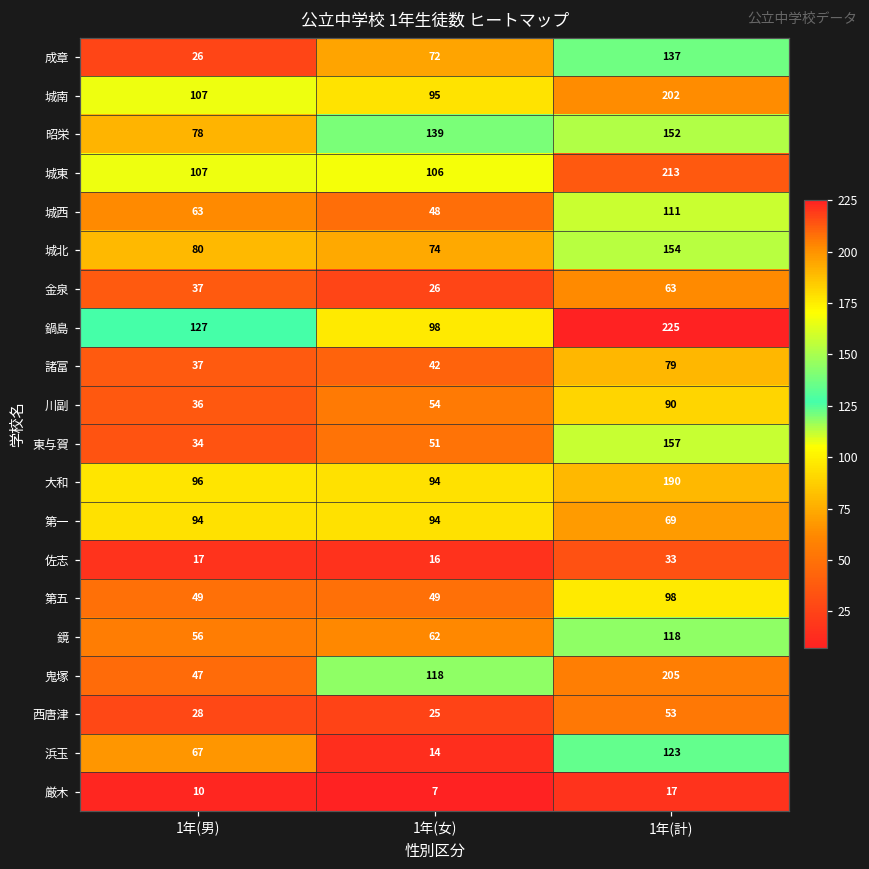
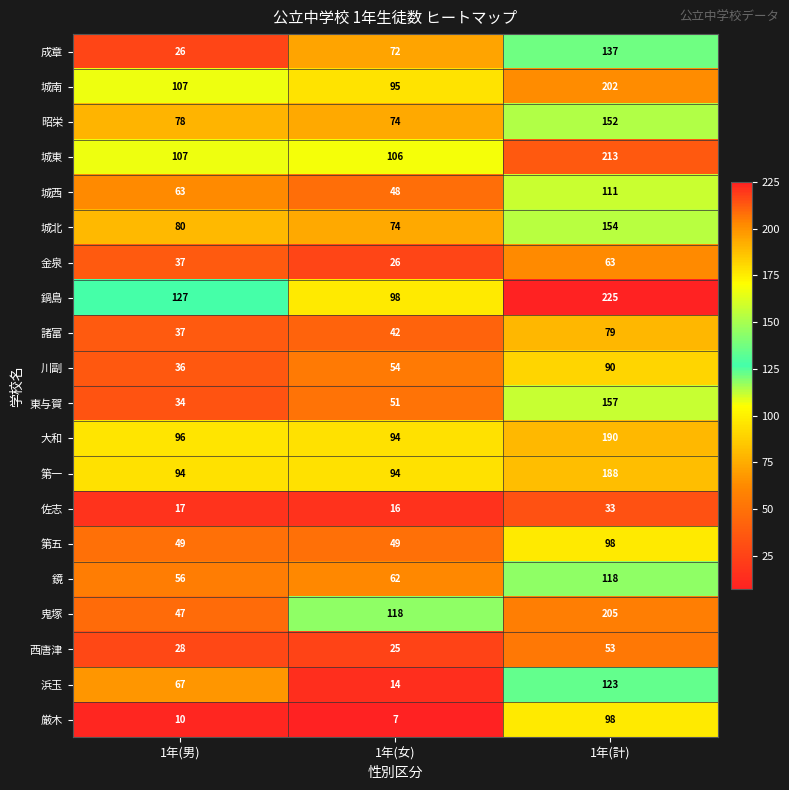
  {
    "成章": {
      "1年(男)": 26,
      "1年(女)": 72,
      "1年(計)": 137
    },
    "城南": {
      "1年(男)": 107,
      "1年(女)": 95,
      "1年(計)": 202
    },
    "昭栄": {
      "1年(男)": 78,
-     "1年(女)": 139,
+     "1年(女)": 74,
      "1年(計)": 152
    },
    "城東": {
      "1年(男)": 107,
      "1年(女)": 106,
      "1年(計)": 213
    },
    "城西": {
      "1年(男)": 63,
      "1年(女)": 48,
      "1年(計)": 111
    },
    "城北": {
      "1年(男)": 80,
      "1年(女)": 74,
      "1年(計)": 154
    },
    "金泉": {
      "1年(男)": 37,
      "1年(女)": 26,
      "1年(計)": 63
    },
    "鍋島": {
      "1年(男)": 127,
      "1年(女)": 98,
      "1年(計)": 225
    },
    "諸富": {
      "1年(男)": 37,
      "1年(女)": 42,
      "1年(計)": 79
    },
    "川副": {
      "1年(男)": 36,
      "1年(女)": 54,
      "1年(計)": 90
    },
    "東与賀": {
      "1年(男)": 34,
      "1年(女)": 51,
      "1年(計)": 157
    },
    "大和": {
      "1年(男)": 96,
      "1年(女)": 94,
      "1年(計)": 190
    },
    "第一": {
      "1年(男)": 94,
      "1年(女)": 94,
-     "1年(計)": 69
+     "1年(計)": 188
    },
    "佐志": {
      "1年(男)": 17,
      "1年(女)": 16,
      "1年(計)": 33
    },
    "第五": {
      "1年(男)": 49,
      "1年(女)": 49,
      "1年(計)": 98
    },
    "鏡": {
      "1年(男)": 56,
      "1年(女)": 62,
      "1年(計)": 118
    },
    "鬼塚": {
      "1年(男)": 47,
      "1年(女)": 118,
      "1年(計)": 205
    },
    "西唐津": {
      "1年(男)": 28,
      "1年(女)": 25,
      "1年(計)": 53
    },
    "浜玉": {
      "1年(男)": 67,
      "1年(女)": 14,
      "1年(計)": 123
    },
    "厳木": {
      "1年(男)": 10,
      "1年(女)": 7,
-     "1年(計)": 17
+     "1年(計)": 98
    }
  }
